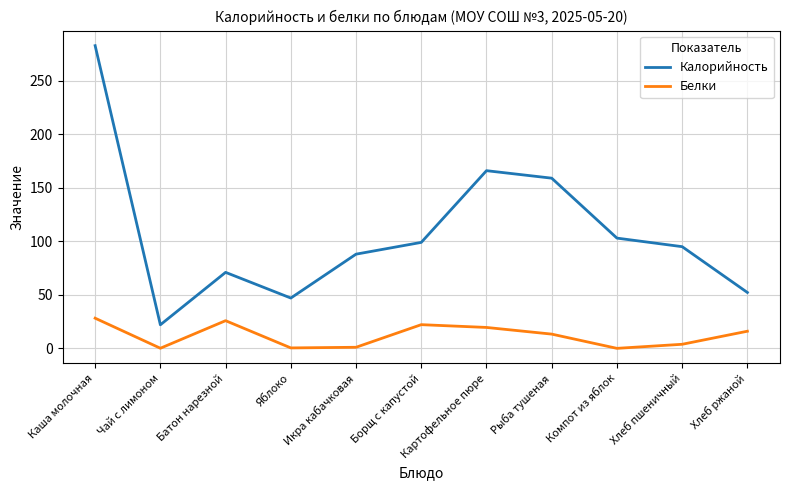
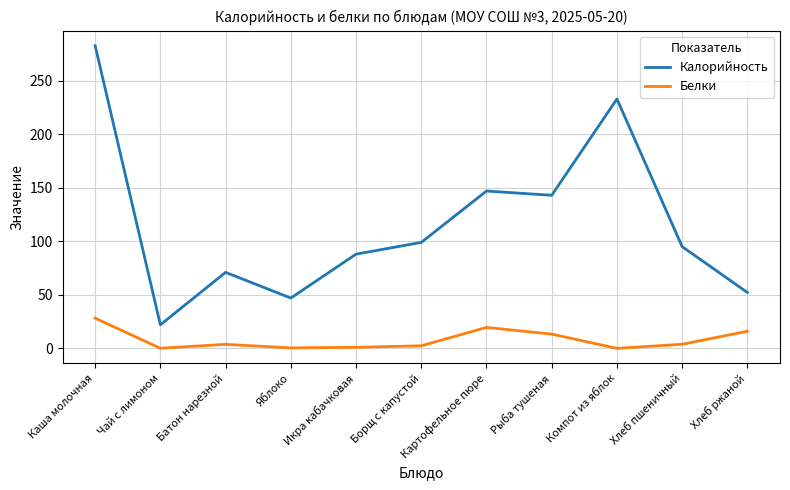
  {
    "Калорийность": {
      "Каша молочная": 283,
      "Чай с лимоном": 22,
      "Батон нарезной": 71,
      "Яблоко": 47,
      "Икра кабачковая": 88,
      "Борщ с капустой": 99,
-     "Картофельное пюре": 166,
-     "Рыба тушеная": 159,
-     "Компот из яблок": 103,
+     "Картофельное пюре": 147,
+     "Рыба тушеная": 143,
+     "Компот из яблок": 233,
      "Хлеб пшеничный": 95,
      "Хлеб ржаной": 52
    },
    "Белки": {
      "Каша молочная": 28,
      "Чай с лимоном": 0,
-     "Батон нарезной": 26,
+     "Батон нарезной": 4,
      "Яблоко": 0,
      "Икра кабачковая": 1,
-     "Борщ с капустой": 22,
+     "Борщ с капустой": 2,
      "Картофельное пюре": 20,
      "Рыба тушеная": 13,
      "Компот из яблок": 0,
      "Хлеб пшеничный": 4,
      "Хлеб ржаной": 16
    }
  }
